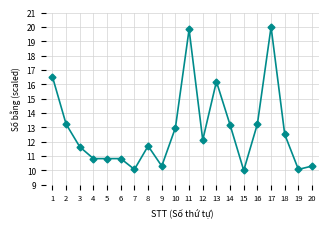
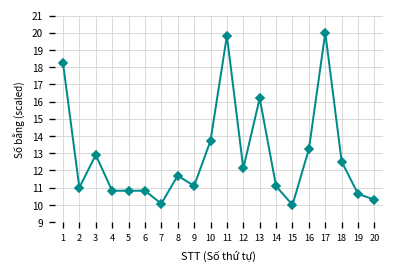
  {
-   "1": 16.5,
-   "2": 13.2,
-   "3": 11.6,
+   "1": 18.3,
+   "2": 11.0,
+   "3": 12.9,
    "4": 10.8,
    "5": 10.8,
    "6": 10.8,
    "7": 10.1,
    "8": 11.7,
-   "9": 10.3,
-   "10": 13.0,
+   "9": 11.1,
+   "10": 13.7,
    "11": 19.8,
    "12": 12.1,
    "13": 16.2,
-   "14": 13.2,
+   "14": 11.1,
    "15": 10.0,
    "16": 13.2,
    "17": 20.0,
    "18": 12.5,
-   "19": 10.1,
+   "19": 10.6,
    "20": 10.3
  }
